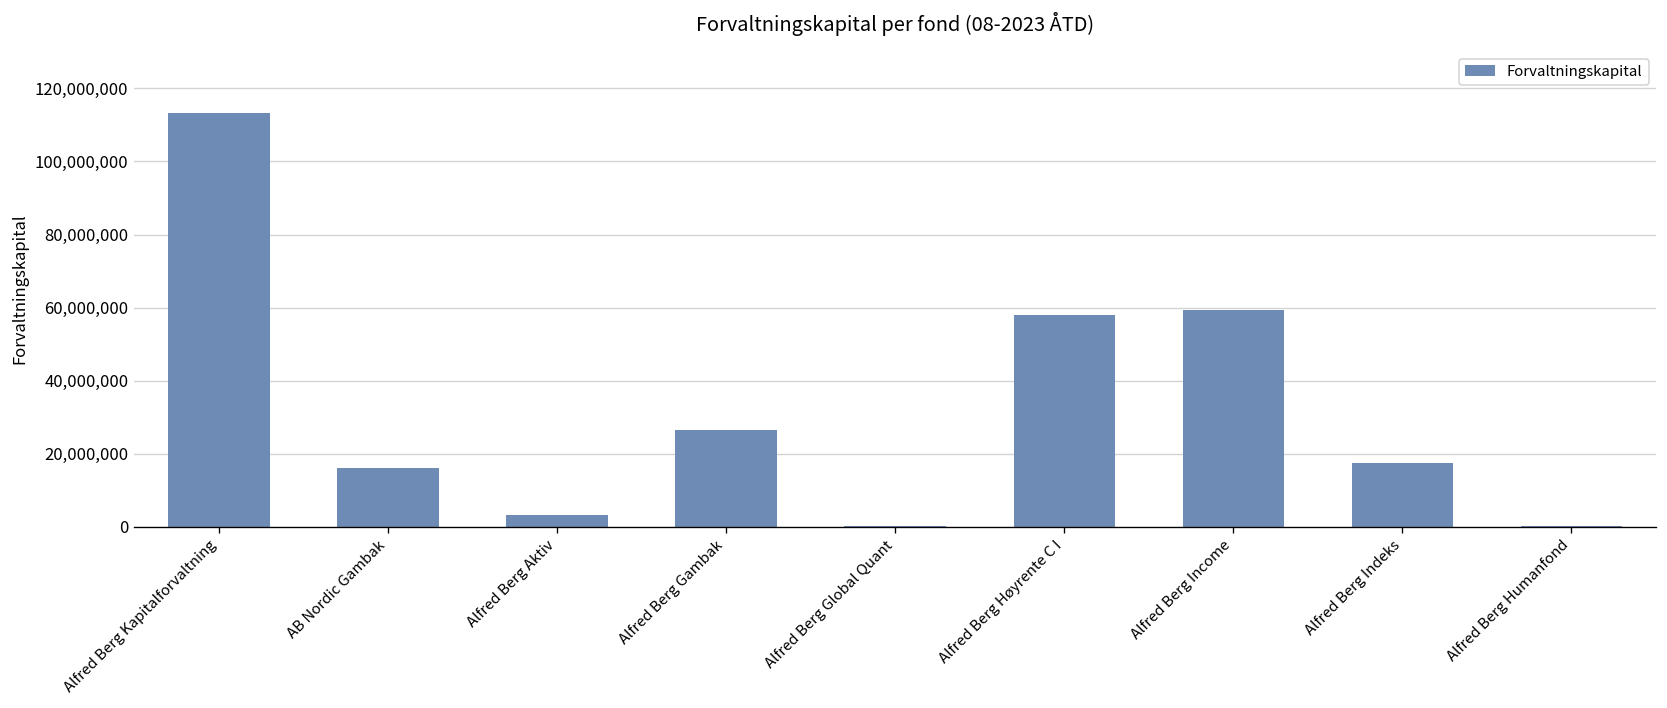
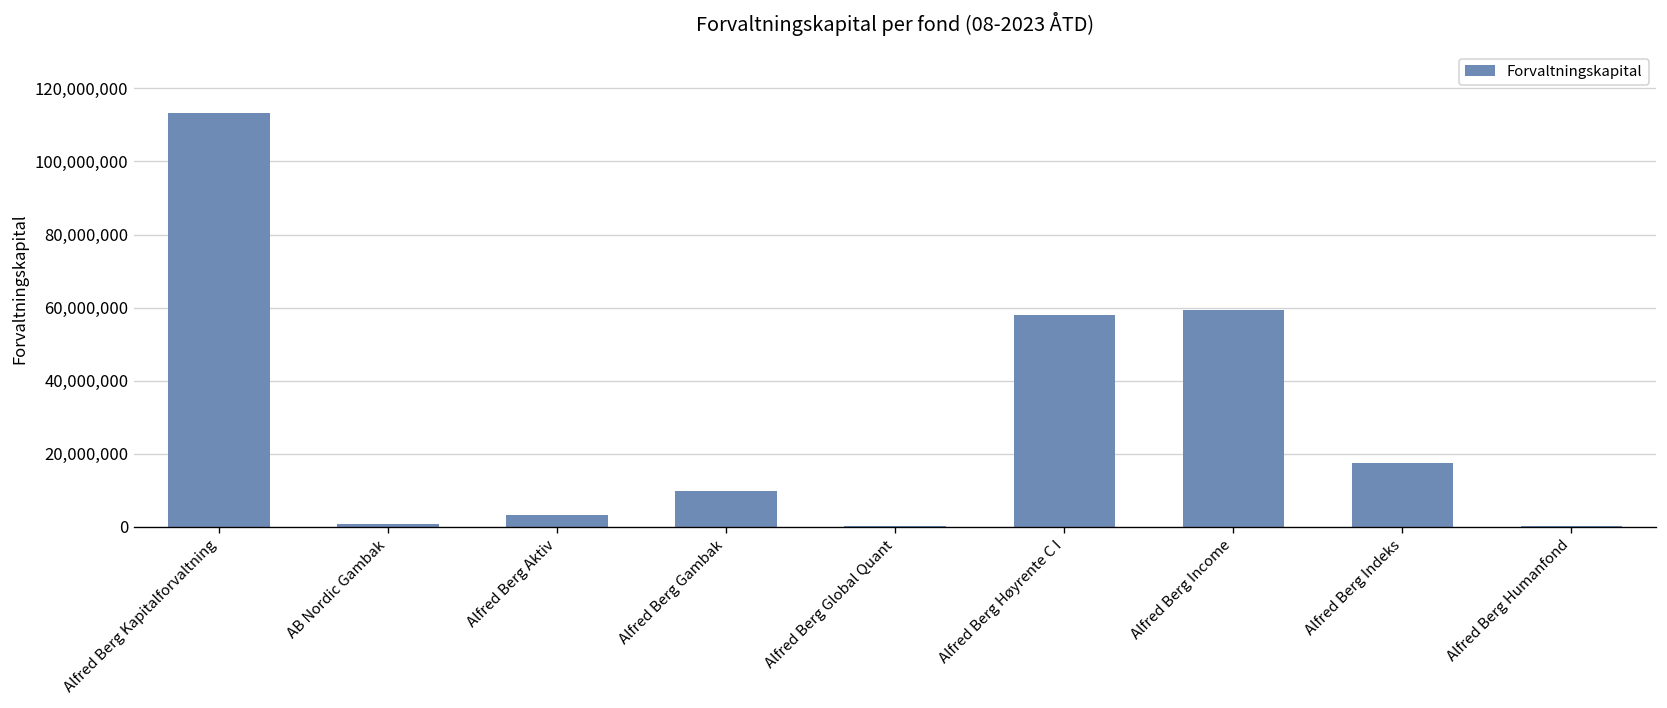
  {
    "Alfred Berg Kapitalforvaltning": "113,000,000",
-   "AB Nordic Gambak": "16,000,000",
+   "AB Nordic Gambak": "1,000,000",
    "Alfred Berg Aktiv": "3,000,000",
-   "Alfred Berg Gambak": "26,000,000",
+   "Alfred Berg Gambak": "10,000,000",
    "Alfred Berg Høyrente C I": "58,000,000",
    "Alfred Berg Income": "59,000,000",
    "Alfred Berg Indeks": "17,000,000"
  }
